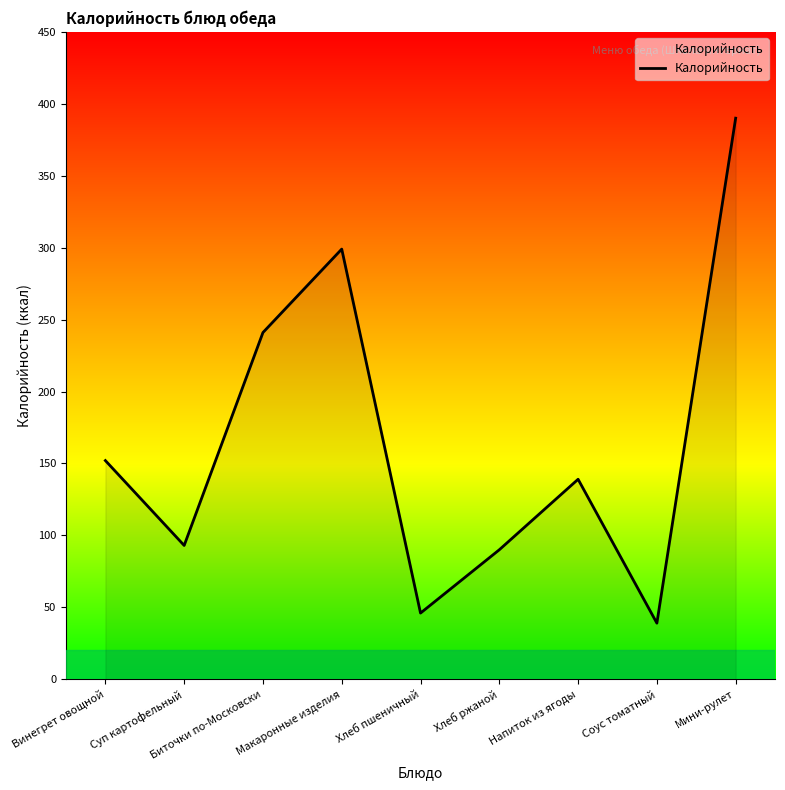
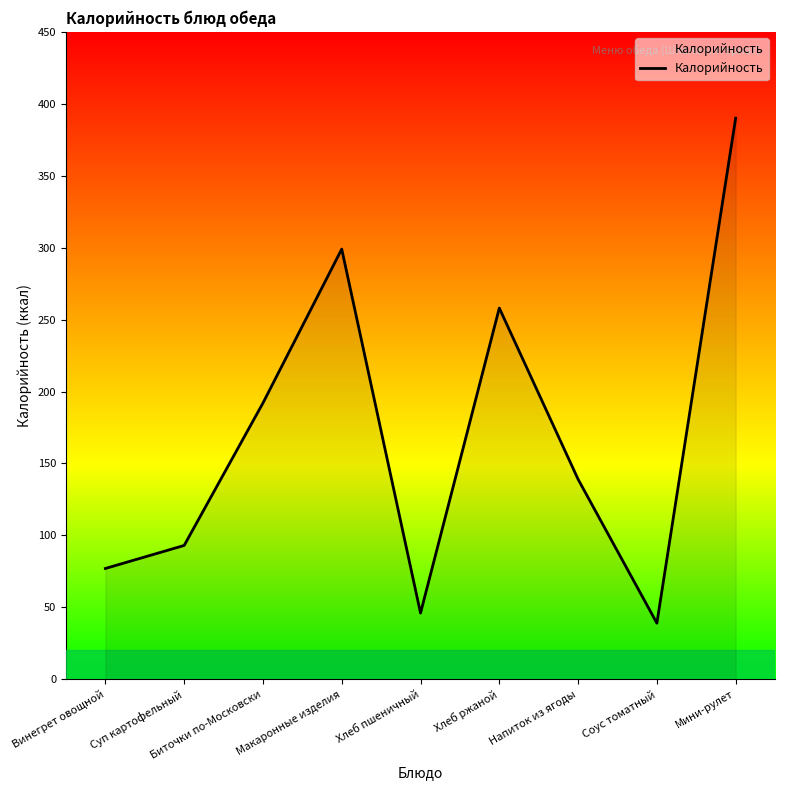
  {
-   "Винегрет овощной": 152,
+   "Винегрет овощной": 77,
    "Суп картофельный": 93,
-   "Биточки по-Московски": 241,
+   "Биточки по-Московски": 192,
    "Макаронные изделия": 299,
    "Хлеб пшеничный": 46,
-   "Хлеб ржаной": 90,
+   "Хлеб ржаной": 258,
    "Напиток из ягоды": 139,
    "Соус томатный": 39,
    "Мини-рулет": 390
  }
